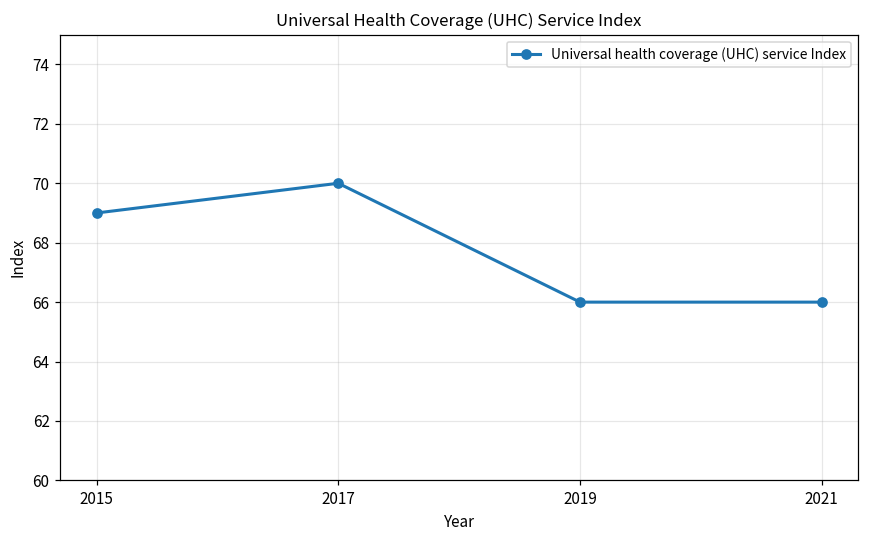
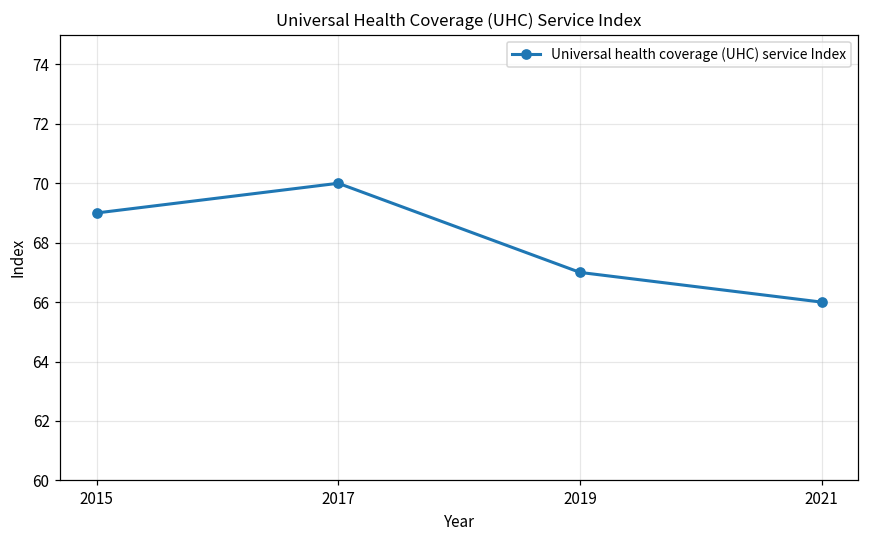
  {
    "2015": 69,
    "2017": 70,
-   "2019": 66,
+   "2019": 67,
    "2021": 66
  }
